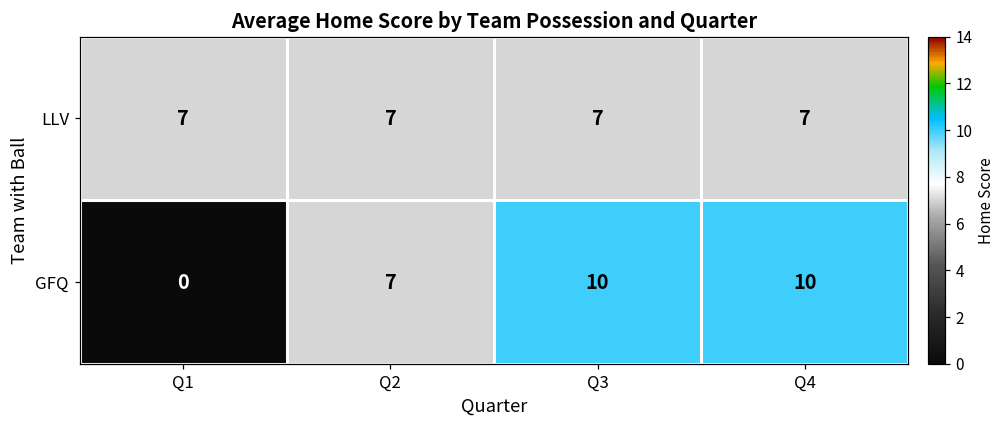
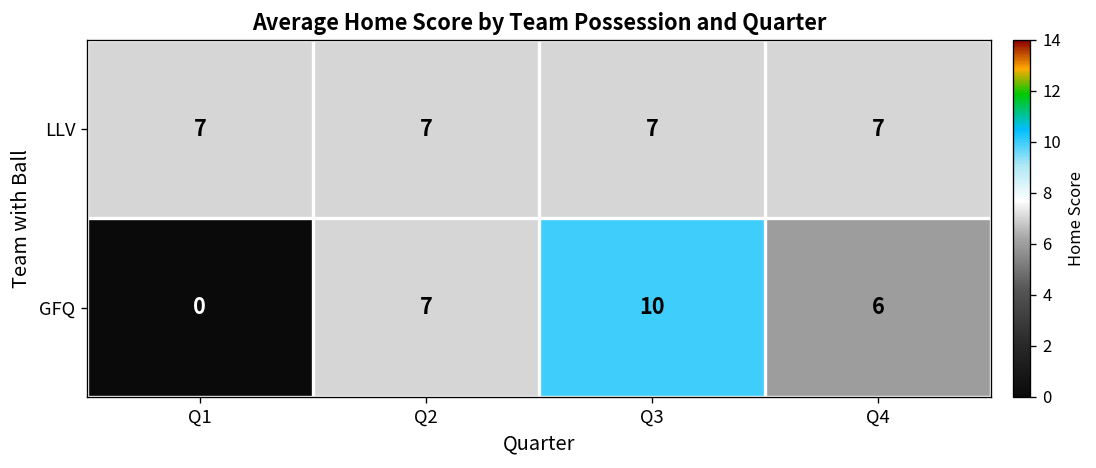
  {
    "LLV": {
      "Q1": 7,
      "Q2": 7,
      "Q3": 7,
      "Q4": 7
    },
    "GFQ": {
      "Q1": 0,
      "Q2": 7,
      "Q3": 10,
-     "Q4": 10
+     "Q4": 6
    }
  }
